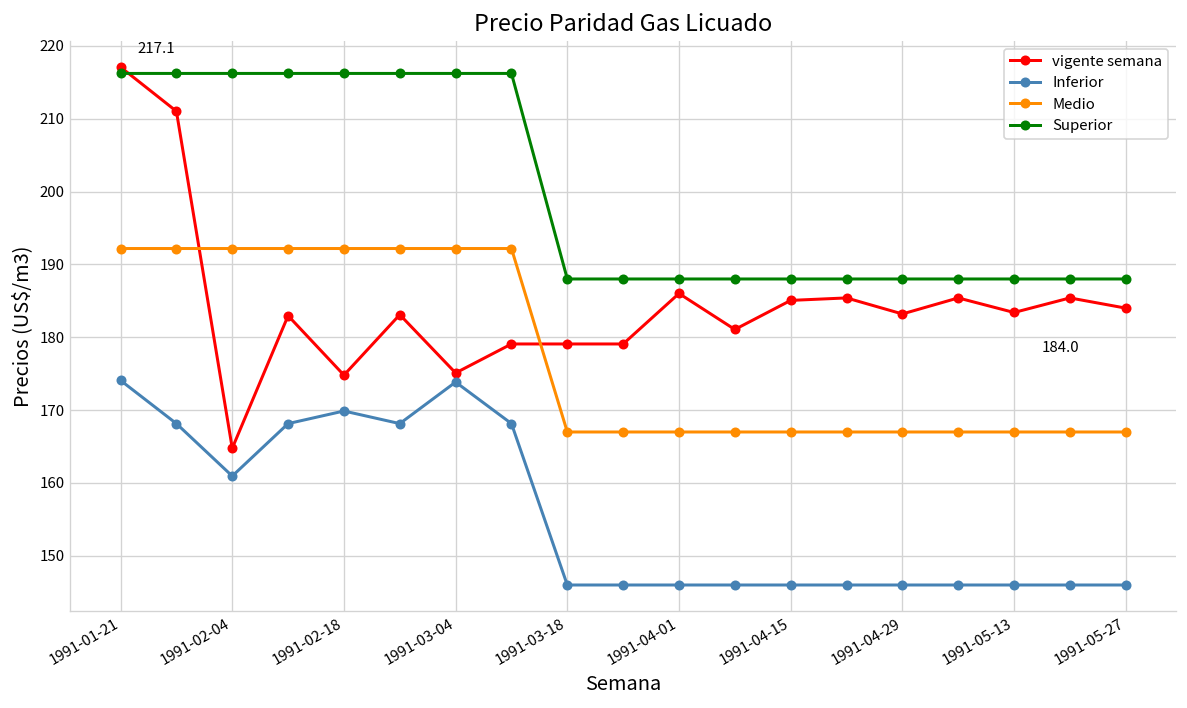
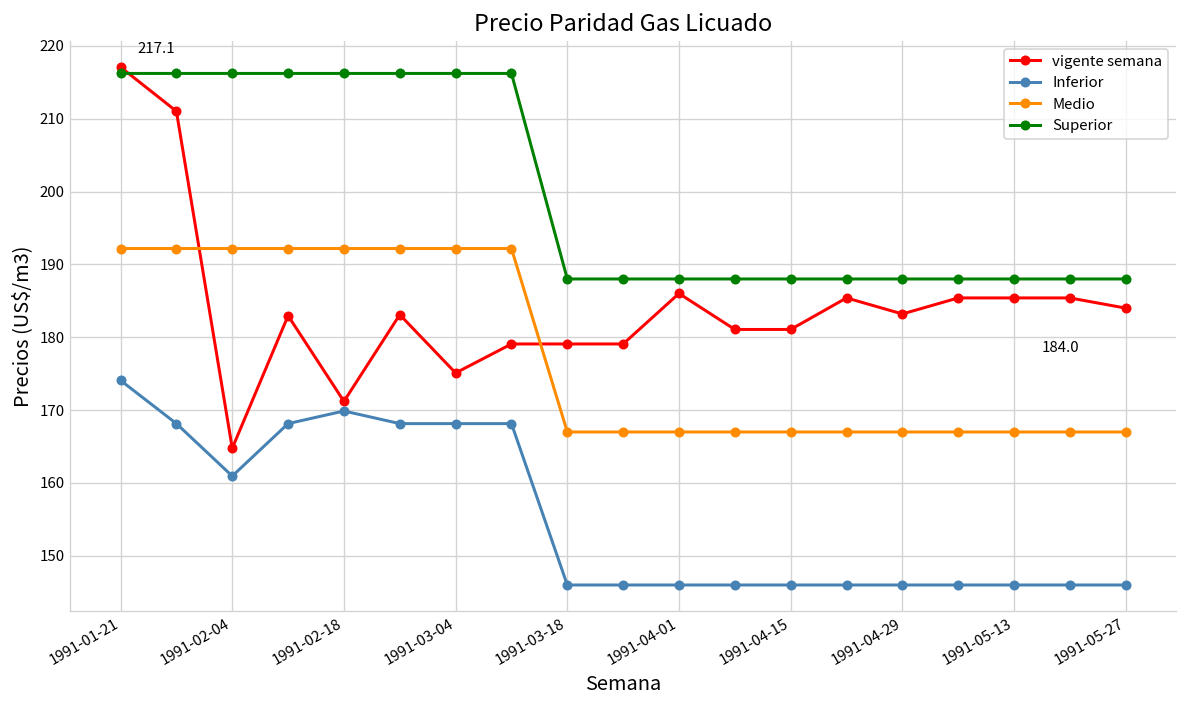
  {
    "vigente semana": {
      "1991-02-04": 165,
-     "1991-02-18": 175,
+     "1991-02-18": 171,
      "1991-03-04": 175,
      "1991-03-18": 179,
      "1991-04-01": 186,
-     "1991-04-15": 185,
+     "1991-04-15": 181,
      "1991-04-29": 183,
-     "1991-05-13": 183,
+     "1991-05-13": 185,
      "1991-05-27": 184
    },
    "Inferior": {
      "1991-01-21": 174,
      "1991-02-04": 161,
      "1991-02-18": 170,
-     "1991-03-04": 174,
+     "1991-03-04": 168,
      "1991-03-18": 146,
      "1991-04-01": 146,
      "1991-04-15": 146,
      "1991-04-29": 146,
      "1991-05-13": 146,
      "1991-05-27": 146
    },
    "Medio": {
      "1991-01-21": 192,
      "1991-02-04": 192,
      "1991-02-18": 192,
      "1991-03-04": 192,
      "1991-03-18": 167,
      "1991-04-01": 167,
      "1991-04-15": 167,
      "1991-04-29": 167,
      "1991-05-13": 167,
      "1991-05-27": 167
    },
    "Superior": {
      "1991-01-21": 216,
      "1991-02-04": 216,
      "1991-02-18": 216,
      "1991-03-04": 216,
      "1991-03-18": 188,
      "1991-04-01": 188,
      "1991-04-15": 188,
      "1991-04-29": 188,
      "1991-05-13": 188,
      "1991-05-27": 188
    }
  }
